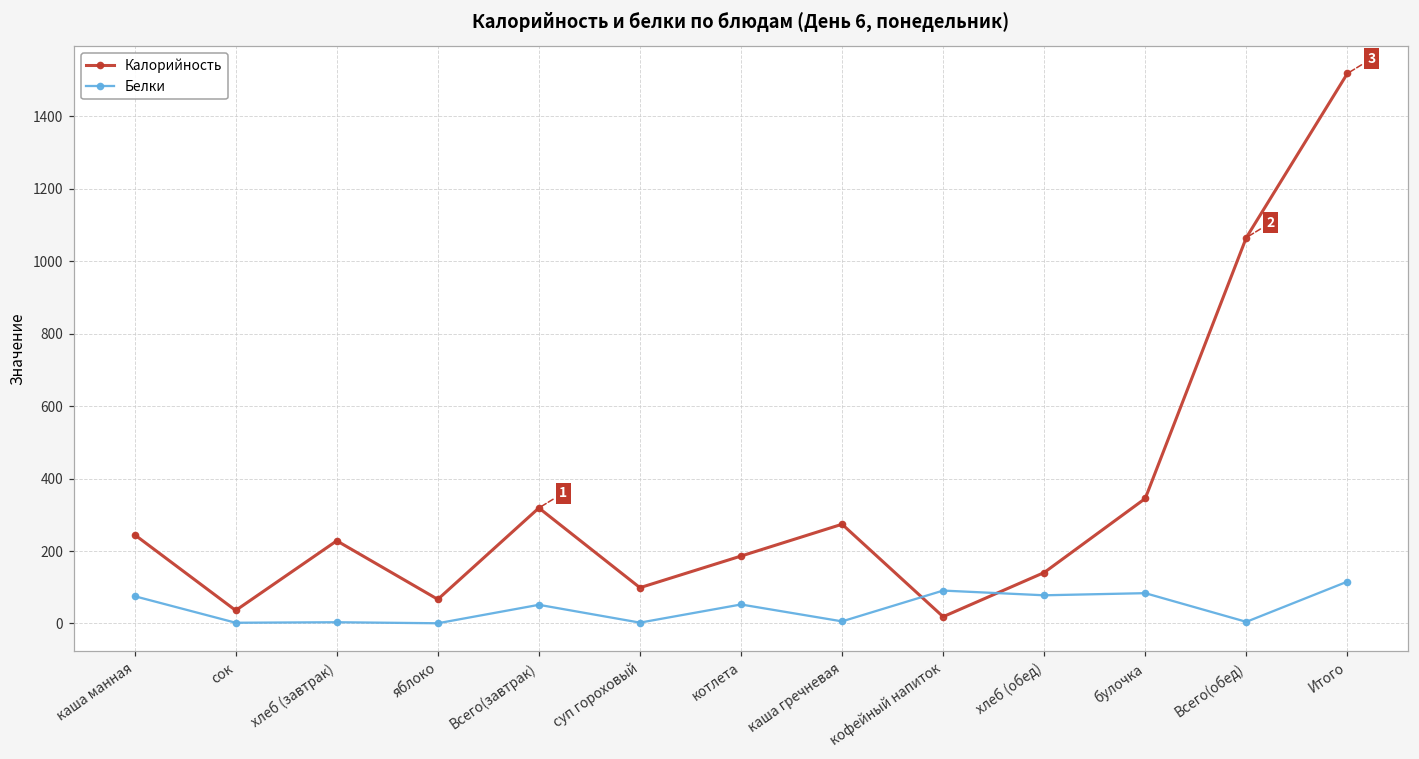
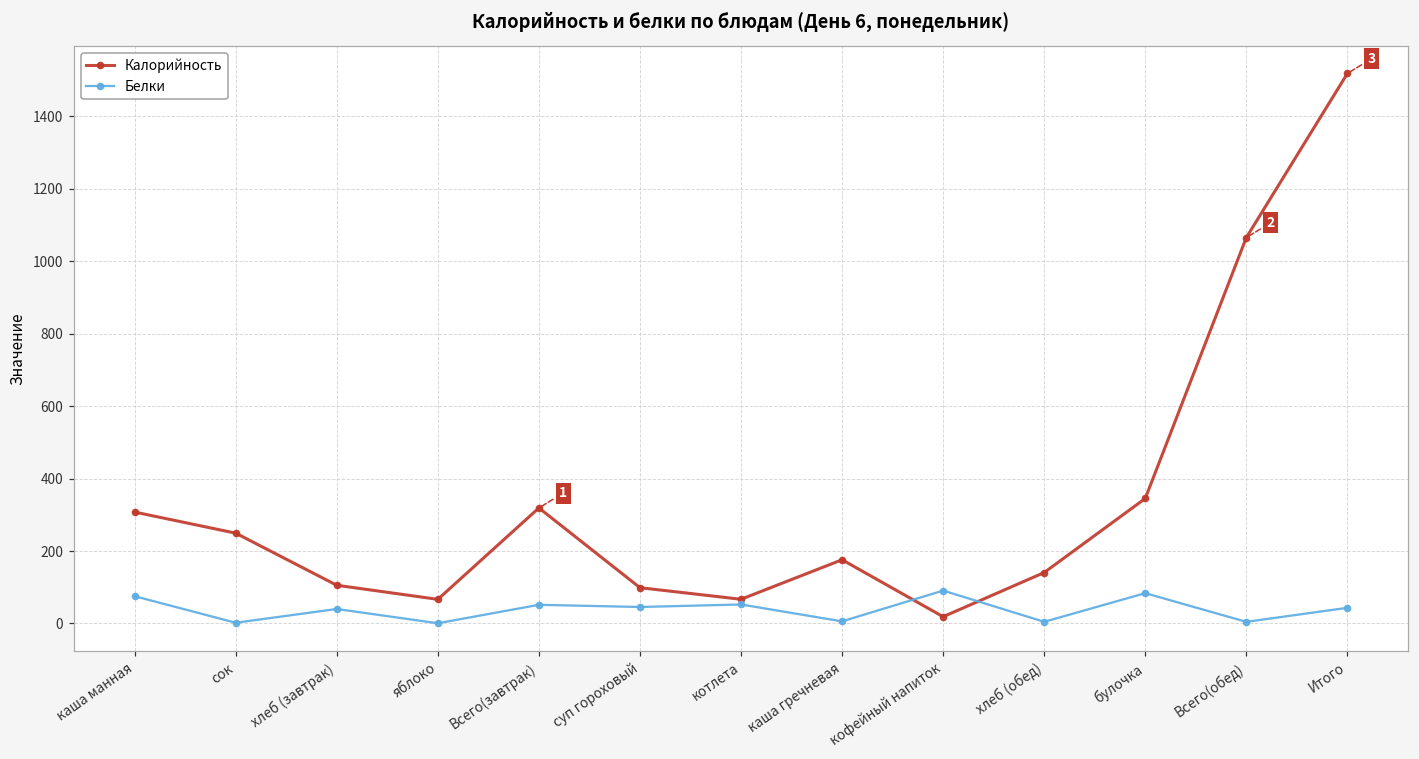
  {
    "Калорийность": {
-     "каша манная": 240,
-     "сок": 40,
-     "хлеб (завтрак)": 230,
+     "каша манная": 310,
+     "сок": 250,
+     "хлеб (завтрак)": 110,
      "яблоко": 70,
      "Всего(завтрак)": 320,
      "суп гороховый": 100,
-     "котлета": 190,
-     "каша гречневая": 270,
+     "котлета": 70,
+     "каша гречневая": 180,
      "кофейный напиток": 20,
      "хлеб (обед)": 140,
      "булочка": 350,
      "Итого": 1520
    },
    "Белки": {
      "каша манная": 80,
      "сок": 0,
-     "хлеб (завтрак)": 0,
+     "хлеб (завтрак)": 40,
      "яблоко": 0,
      "Всего(завтрак)": 50,
-     "суп гороховый": 0,
+     "суп гороховый": 50,
      "котлета": 50,
      "каша гречневая": 10,
      "кофейный напиток": 90,
-     "хлеб (обед)": 80,
+     "хлеб (обед)": 0,
      "булочка": 80,
      "Всего(обед)": 0,
-     "Итого": 120
+     "Итого": 40
    }
  }
